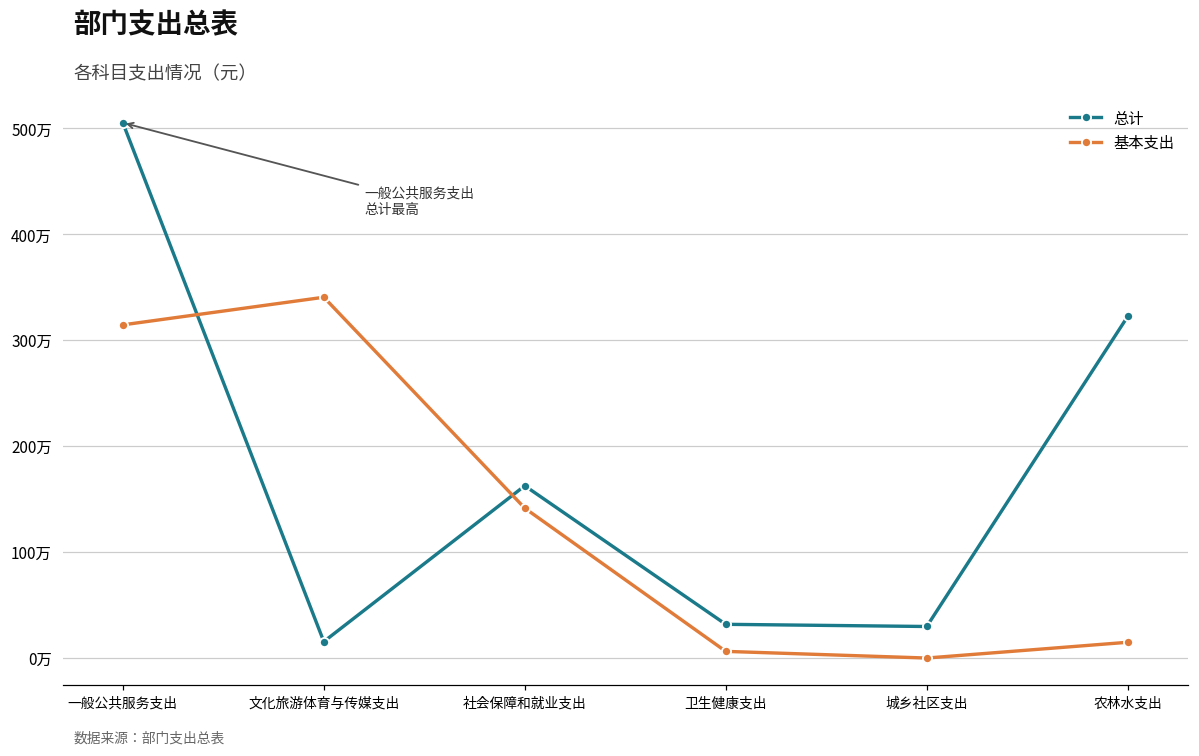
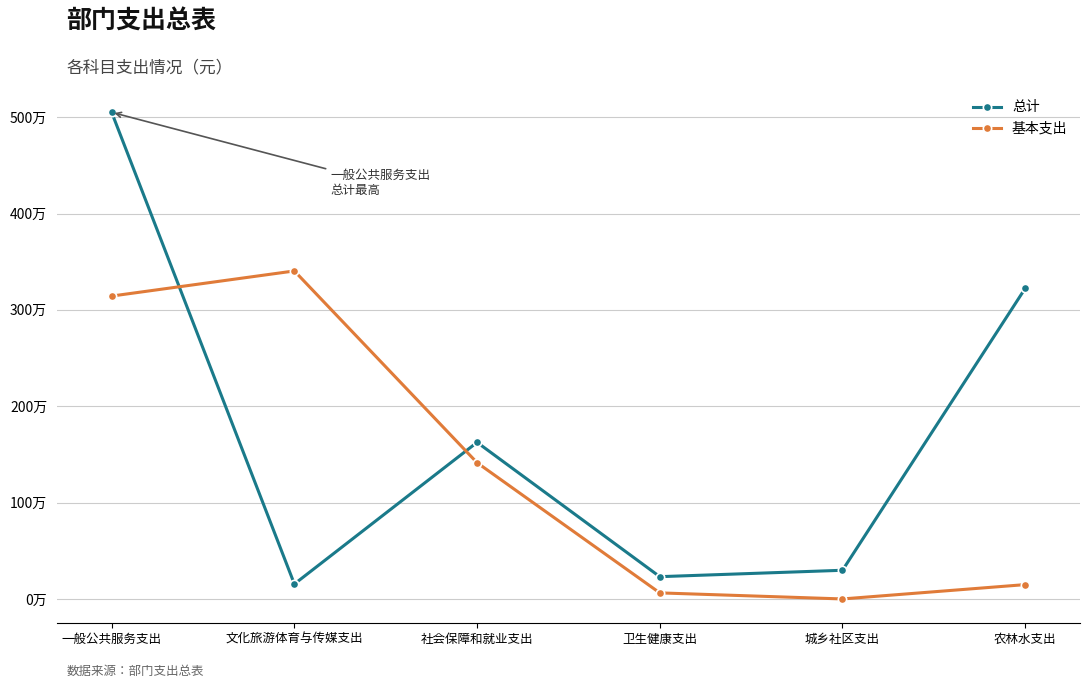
  {
    "总计": {
      "一般公共服务支出": "510万",
      "文化旅游体育与传媒支出": "20万",
      "社会保障和就业支出": "160万",
-     "卫生健康支出": "30万",
+     "卫生健康支出": "20万",
      "城乡社区支出": "30万",
      "农林水支出": "320万"
    },
    "基本支出": {
      "一般公共服务支出": "310万",
      "文化旅游体育与传媒支出": "340万",
      "社会保障和就业支出": "140万",
      "卫生健康支出": "10万",
      "城乡社区支出": "0万",
      "农林水支出": "10万"
    }
  }
